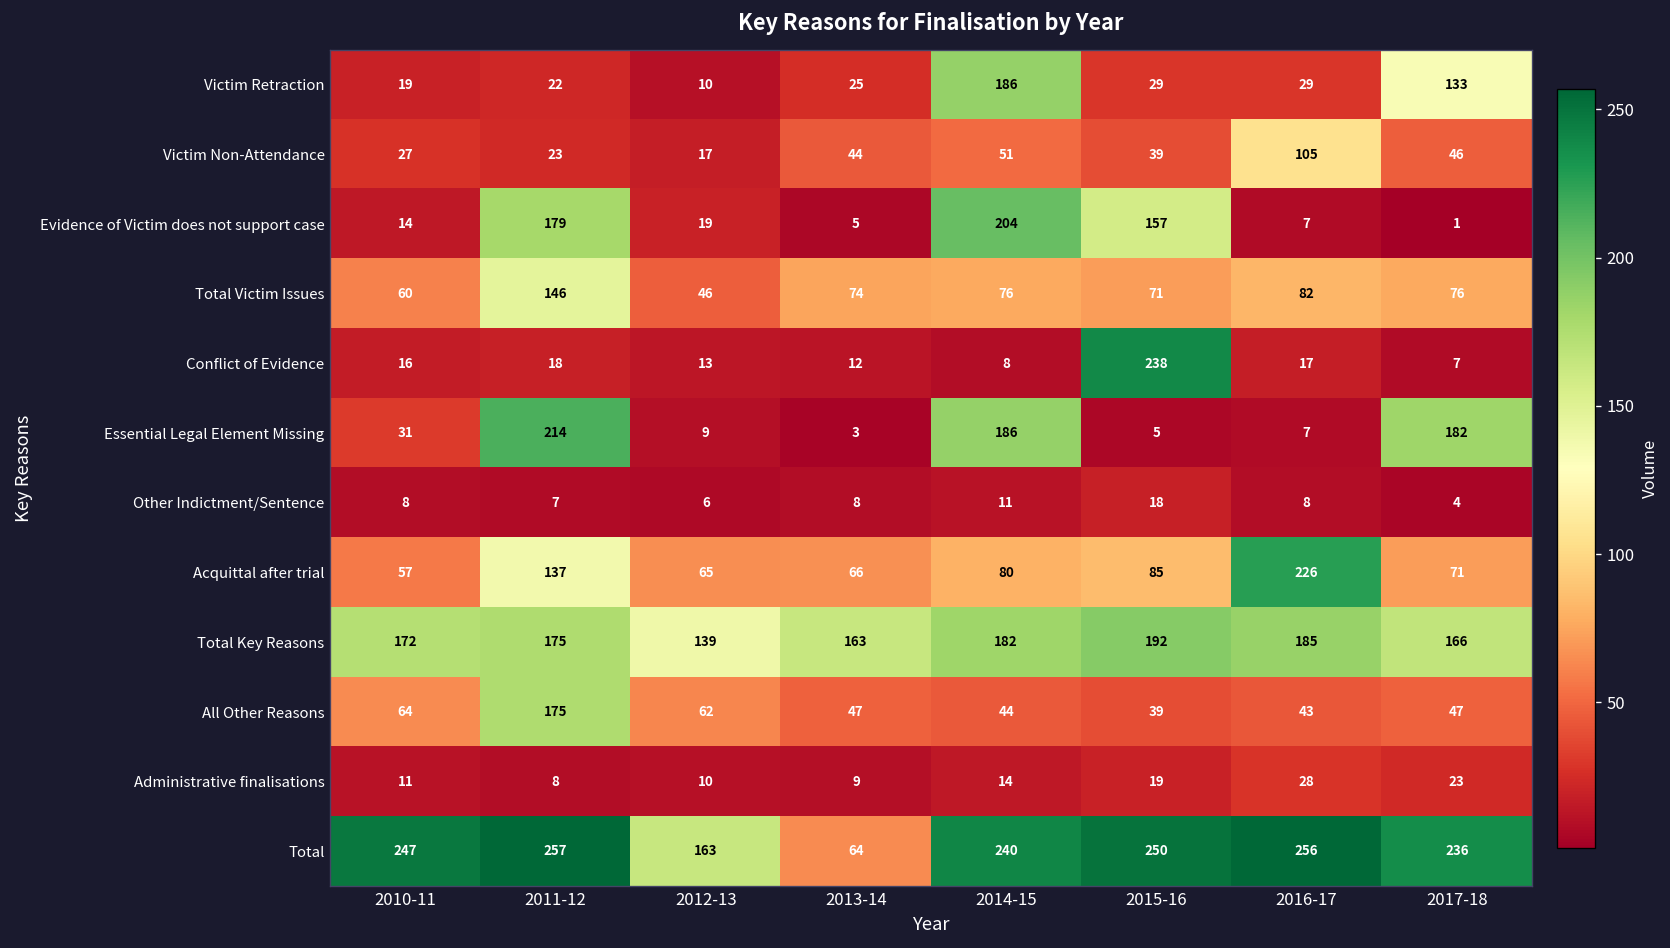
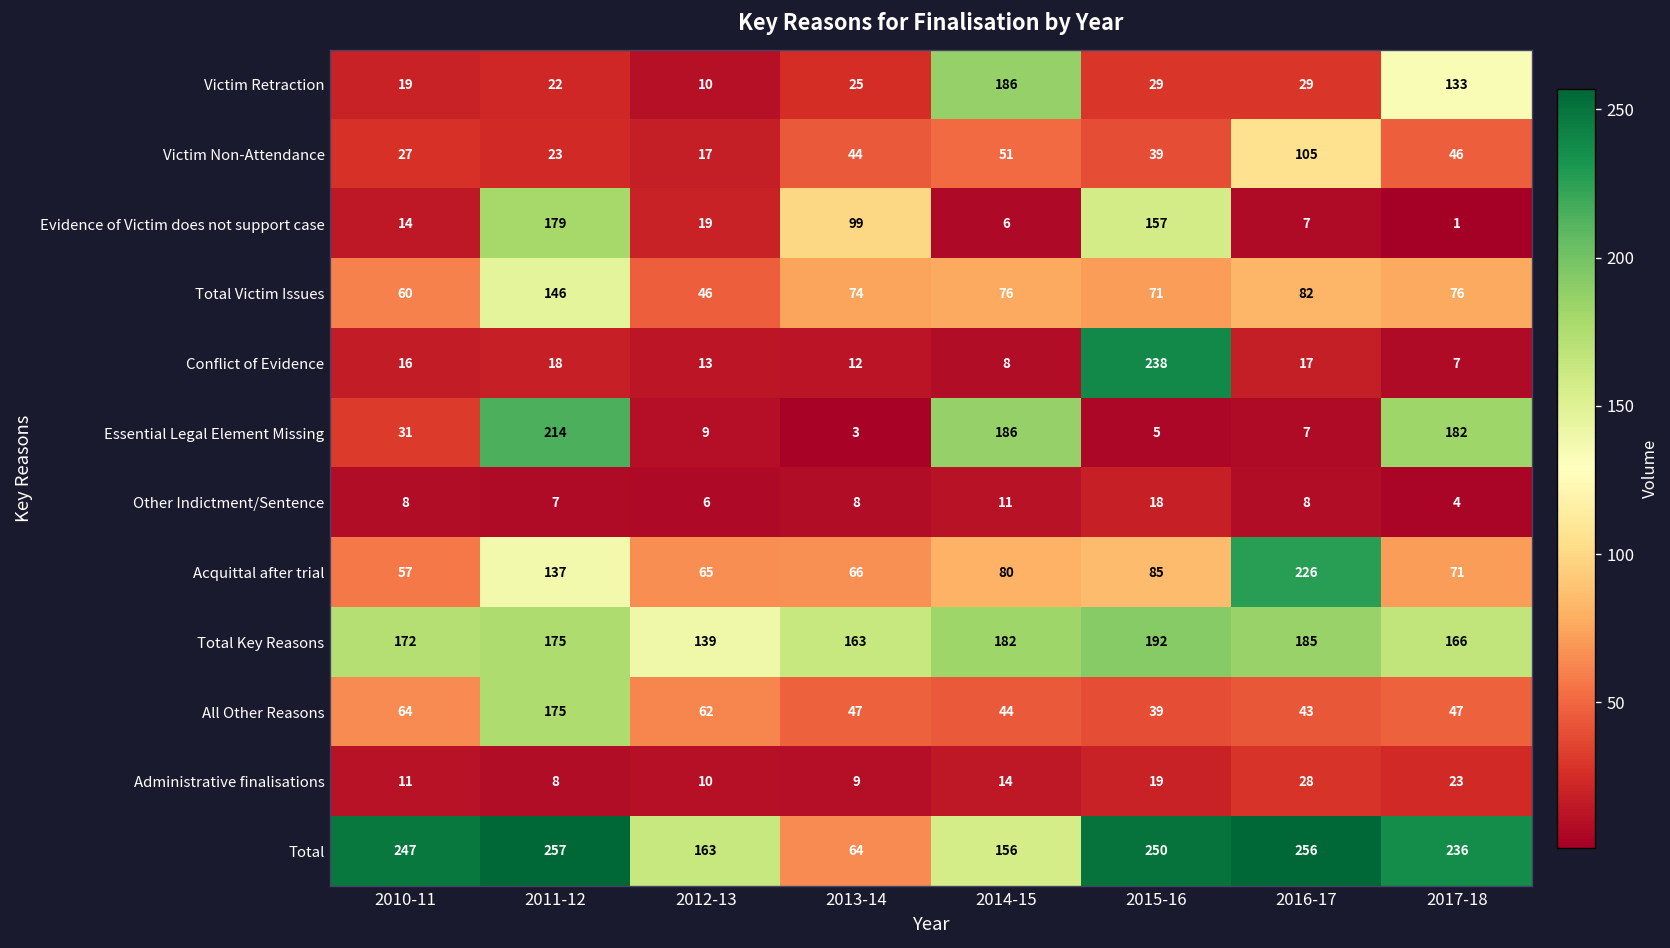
  {
    "Victim Retraction": {
      "2010-11": 19,
      "2011-12": 22,
      "2012-13": 10,
      "2013-14": 25,
      "2014-15": 186,
      "2015-16": 29,
      "2016-17": 29,
      "2017-18": 133
    },
    "Victim Non-Attendance": {
      "2010-11": 27,
      "2011-12": 23,
      "2012-13": 17,
      "2013-14": 44,
      "2014-15": 51,
      "2015-16": 39,
      "2016-17": 105,
      "2017-18": 46
    },
    "Evidence of Victim does not support case": {
      "2010-11": 14,
      "2011-12": 179,
      "2012-13": 19,
-     "2013-14": 5,
-     "2014-15": 204,
+     "2013-14": 99,
+     "2014-15": 6,
      "2015-16": 157,
      "2016-17": 7,
      "2017-18": 1
    },
    "Total Victim Issues": {
      "2010-11": 60,
      "2011-12": 146,
      "2012-13": 46,
      "2013-14": 74,
      "2014-15": 76,
      "2015-16": 71,
      "2016-17": 82,
      "2017-18": 76
    },
    "Conflict of Evidence": {
      "2010-11": 16,
      "2011-12": 18,
      "2012-13": 13,
      "2013-14": 12,
      "2014-15": 8,
      "2015-16": 238,
      "2016-17": 17,
      "2017-18": 7
    },
    "Essential Legal Element Missing": {
      "2010-11": 31,
      "2011-12": 214,
      "2012-13": 9,
      "2013-14": 3,
      "2014-15": 186,
      "2015-16": 5,
      "2016-17": 7,
      "2017-18": 182
    },
    "Other Indictment/Sentence": {
      "2010-11": 8,
      "2011-12": 7,
      "2012-13": 6,
      "2013-14": 8,
      "2014-15": 11,
      "2015-16": 18,
      "2016-17": 8,
      "2017-18": 4
    },
    "Acquittal after trial": {
      "2010-11": 57,
      "2011-12": 137,
      "2012-13": 65,
      "2013-14": 66,
      "2014-15": 80,
      "2015-16": 85,
      "2016-17": 226,
      "2017-18": 71
    },
    "Total Key Reasons": {
      "2010-11": 172,
      "2011-12": 175,
      "2012-13": 139,
      "2013-14": 163,
      "2014-15": 182,
      "2015-16": 192,
      "2016-17": 185,
      "2017-18": 166
    },
    "All Other Reasons": {
      "2010-11": 64,
      "2011-12": 175,
      "2012-13": 62,
      "2013-14": 47,
      "2014-15": 44,
      "2015-16": 39,
      "2016-17": 43,
      "2017-18": 47
    },
    "Administrative finalisations": {
      "2010-11": 11,
      "2011-12": 8,
      "2012-13": 10,
      "2013-14": 9,
      "2014-15": 14,
      "2015-16": 19,
      "2016-17": 28,
      "2017-18": 23
    },
    "Total": {
      "2010-11": 247,
      "2011-12": 257,
      "2012-13": 163,
      "2013-14": 64,
-     "2014-15": 240,
+     "2014-15": 156,
      "2015-16": 250,
      "2016-17": 256,
      "2017-18": 236
    }
  }
